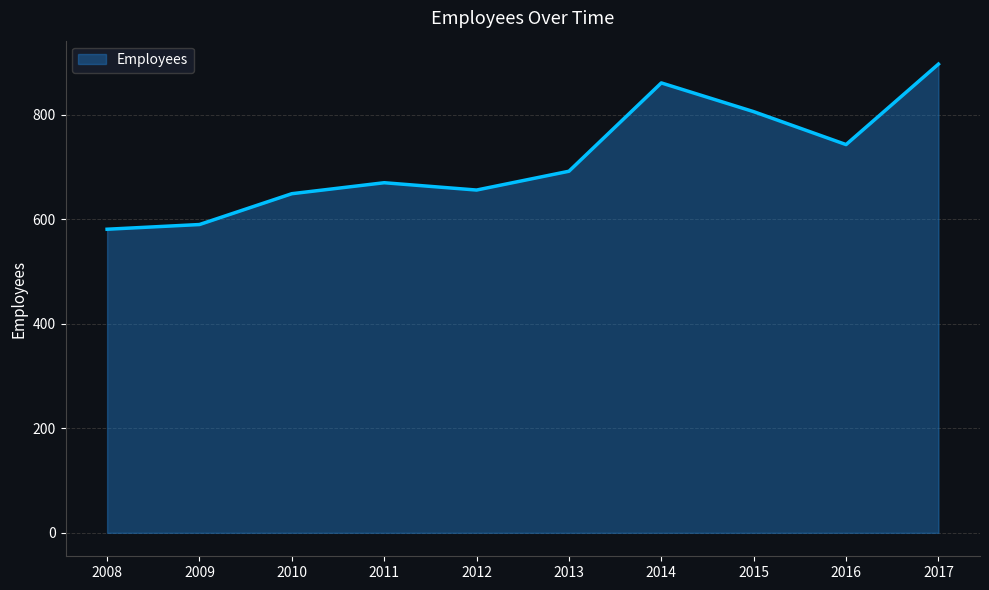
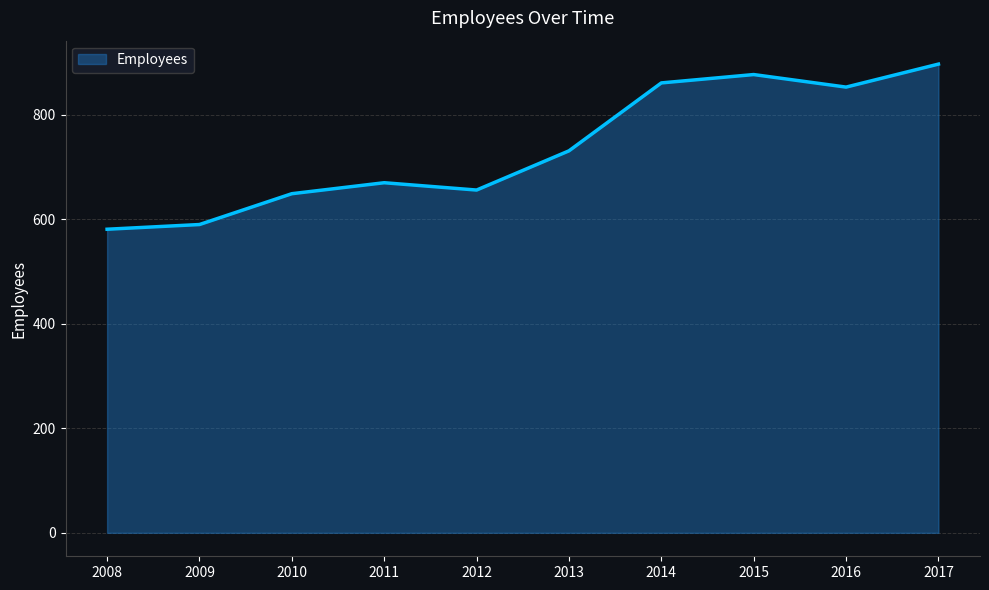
  {
    "2008": 580,
    "2009": 590,
    "2010": 650,
    "2011": 670,
    "2012": 660,
-   "2013": 690,
+   "2013": 730,
    "2014": 860,
-   "2015": 810,
-   "2016": 740,
+   "2015": 880,
+   "2016": 850,
    "2017": 900
  }
